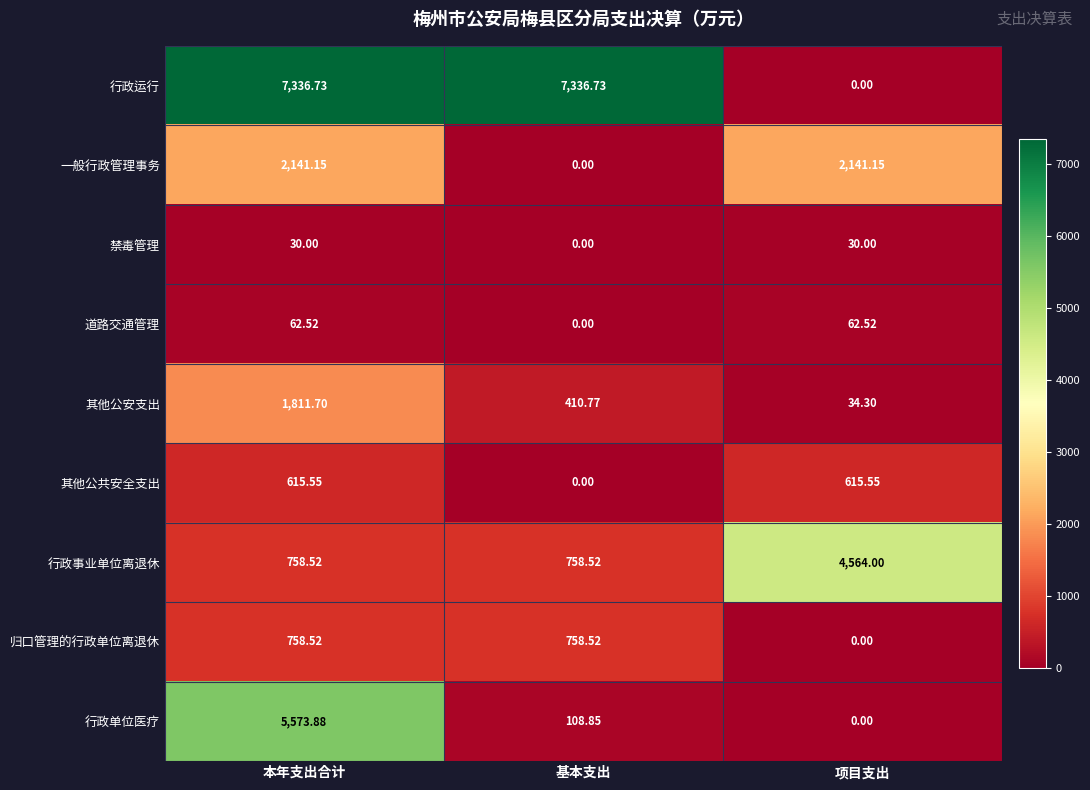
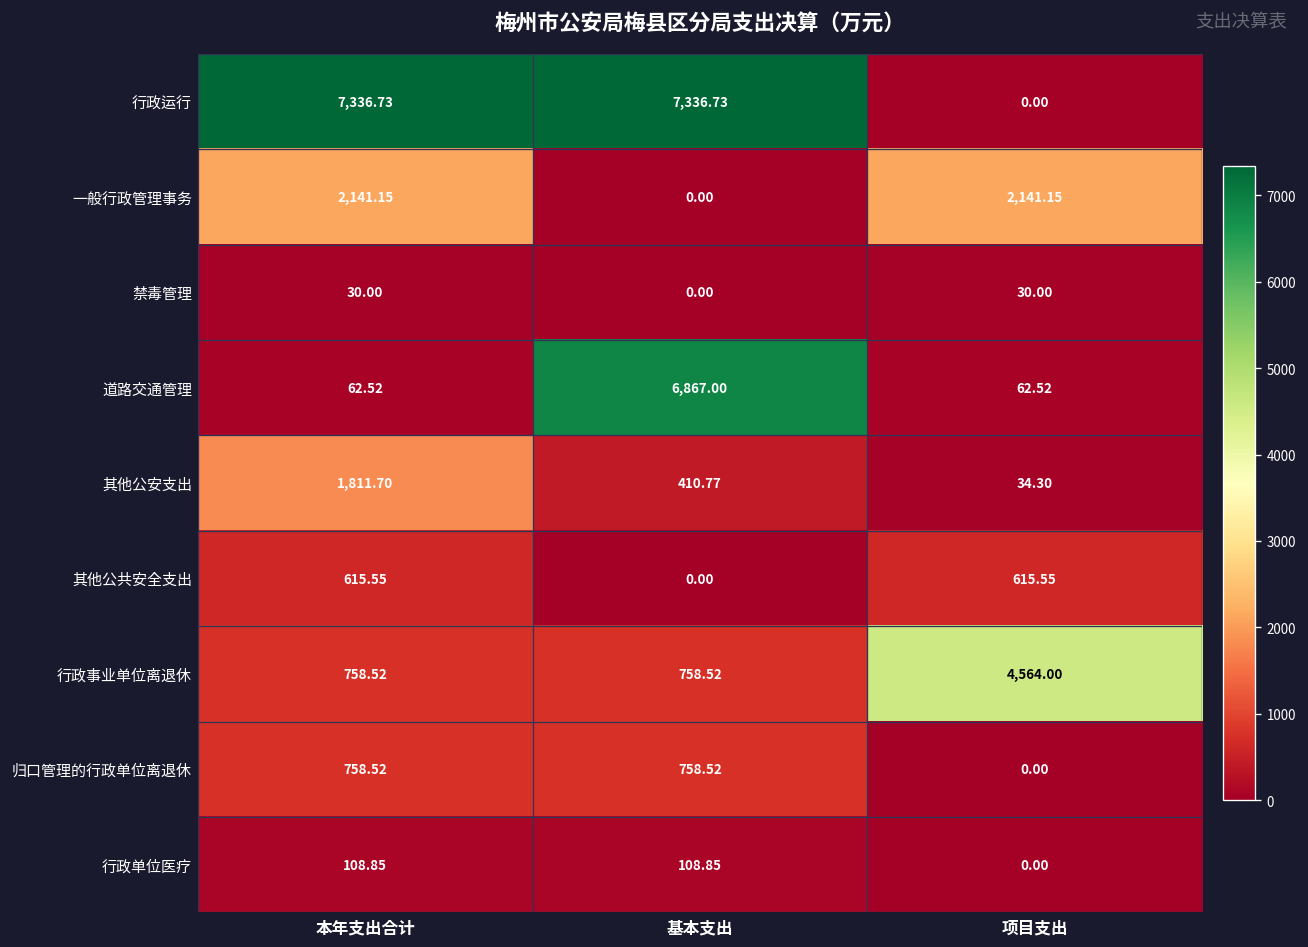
  {
    "行政运行": {
      "本年支出合计": "7,336.73",
      "基本支出": "7,336.73",
      "项目支出": "0.00"
    },
    "一般行政管理事务": {
      "本年支出合计": "2,141.15",
      "基本支出": "0.00",
      "项目支出": "2,141.15"
    },
    "禁毒管理": {
      "本年支出合计": "30.00",
      "基本支出": "0.00",
      "项目支出": "30.00"
    },
    "道路交通管理": {
      "本年支出合计": "62.52",
-     "基本支出": "0.00",
+     "基本支出": "6,867.00",
      "项目支出": "62.52"
    },
    "其他公安支出": {
      "本年支出合计": "1,811.70",
      "基本支出": "410.77",
      "项目支出": "34.30"
    },
    "其他公共安全支出": {
      "本年支出合计": "615.55",
      "基本支出": "0.00",
      "项目支出": "615.55"
    },
    "行政事业单位离退休": {
      "本年支出合计": "758.52",
      "基本支出": "758.52",
      "项目支出": "4,564.00"
    },
    "归口管理的行政单位离退休": {
      "本年支出合计": "758.52",
      "基本支出": "758.52",
      "项目支出": "0.00"
    },
    "行政单位医疗": {
-     "本年支出合计": "5,573.88",
+     "本年支出合计": "108.85",
      "基本支出": "108.85",
      "项目支出": "0.00"
    }
  }
